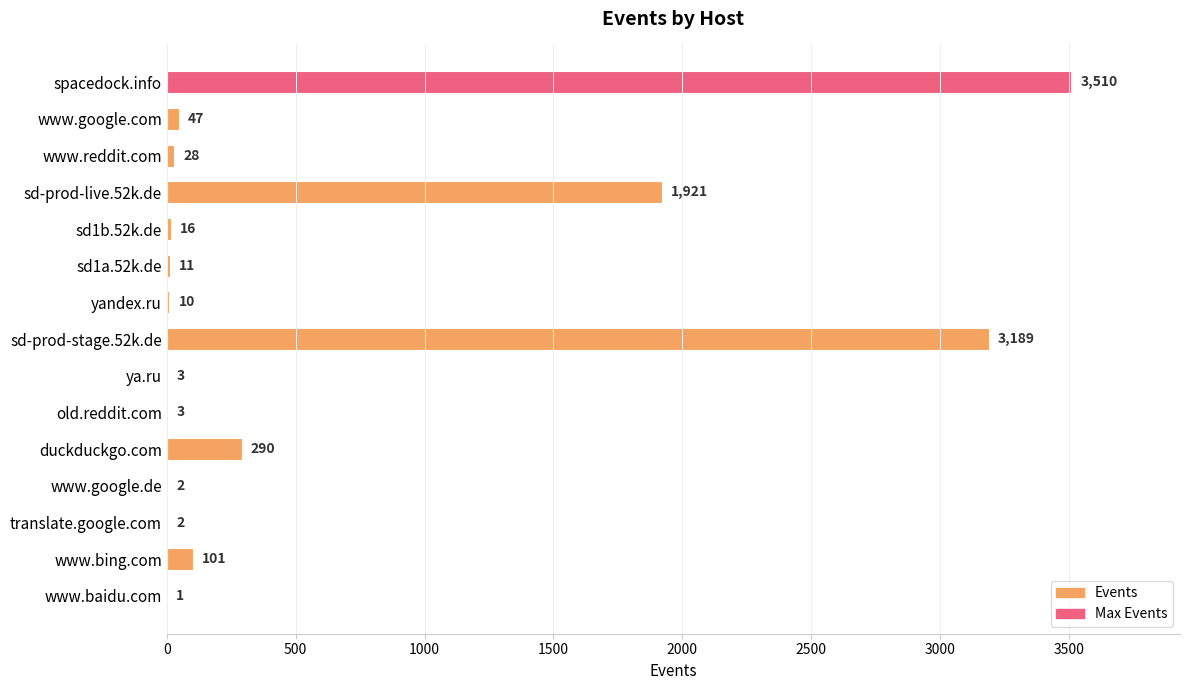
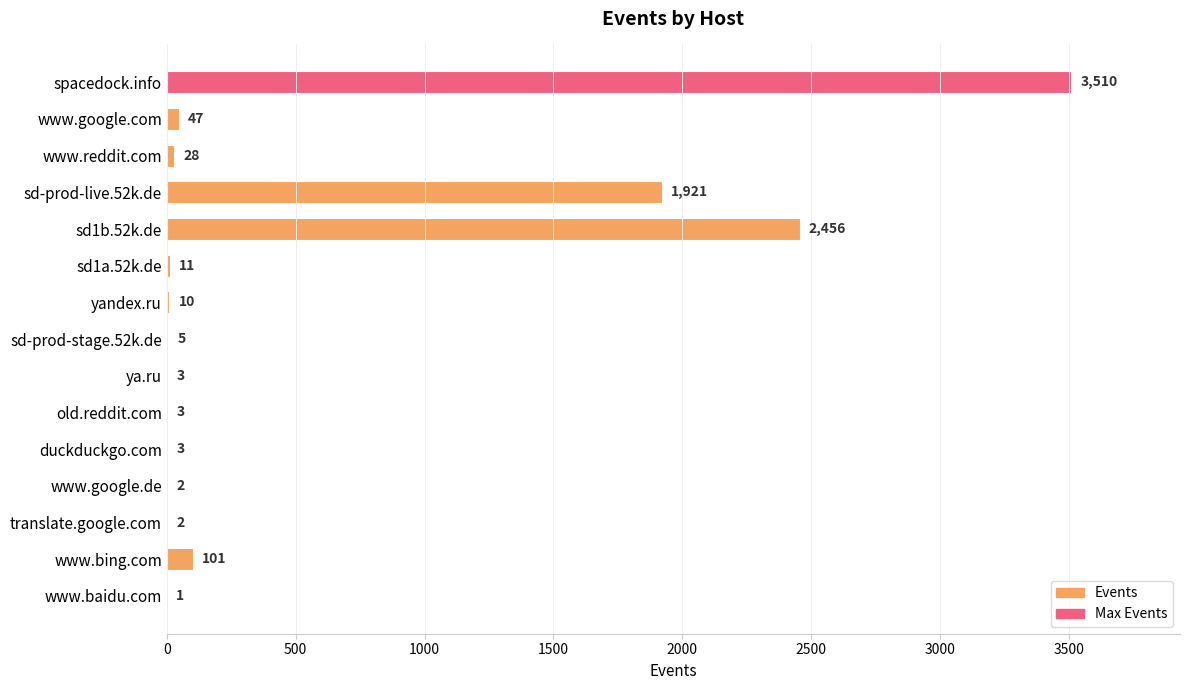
  {
    "spacedock.info": "3,510",
    "www.google.com": "47",
    "www.reddit.com": "28",
    "sd-prod-live.52k.de": "1,921",
-   "sd1b.52k.de": "16",
+   "sd1b.52k.de": "2,456",
    "sd1a.52k.de": "11",
    "yandex.ru": "10",
-   "sd-prod-stage.52k.de": "3,189",
+   "sd-prod-stage.52k.de": "5",
    "ya.ru": "3",
    "old.reddit.com": "3",
-   "duckduckgo.com": "290",
+   "duckduckgo.com": "3",
    "www.google.de": "2",
    "translate.google.com": "2",
    "www.bing.com": "101",
    "www.baidu.com": "1"
  }
